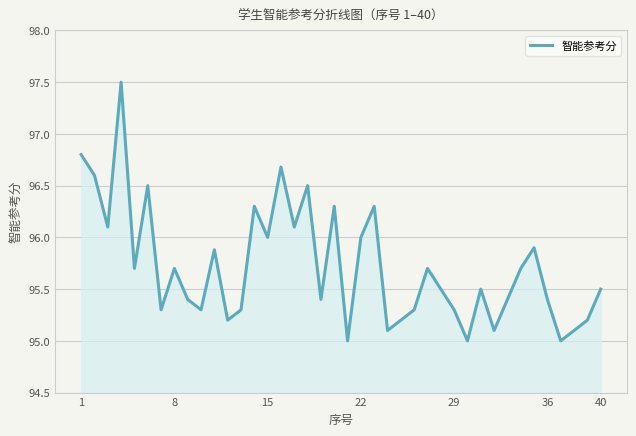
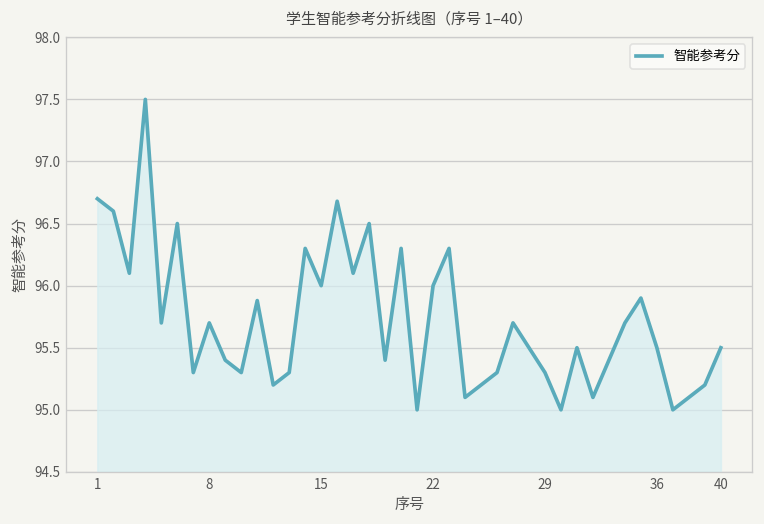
  {
-   "1": 96.8,
+   "1": 96.7,
    "8": 95.7,
    "15": 96.0,
    "22": 96.0,
    "29": 95.3,
-   "36": 95.4,
+   "36": 95.5,
    "40": 95.5
  }
